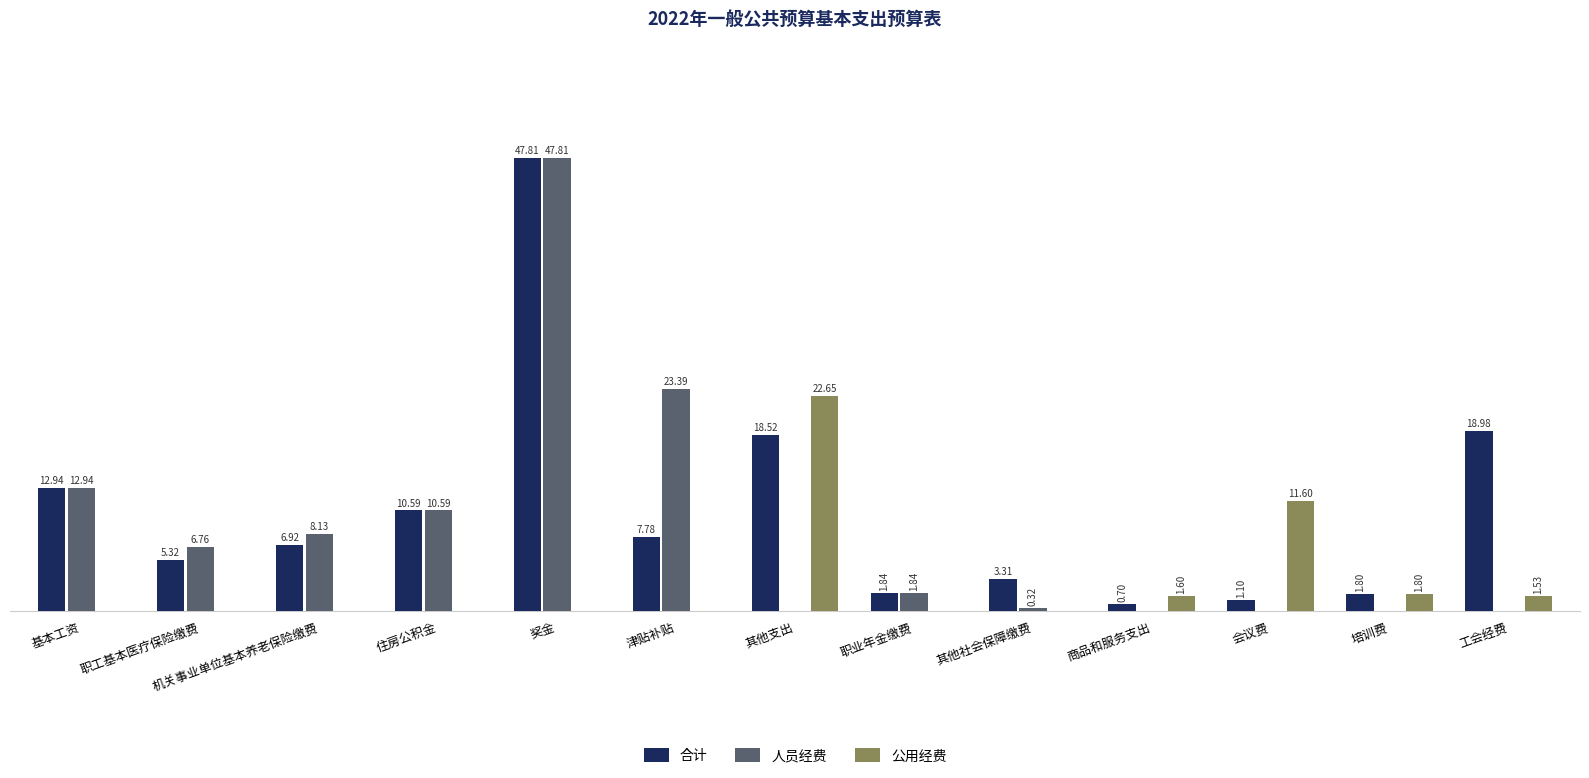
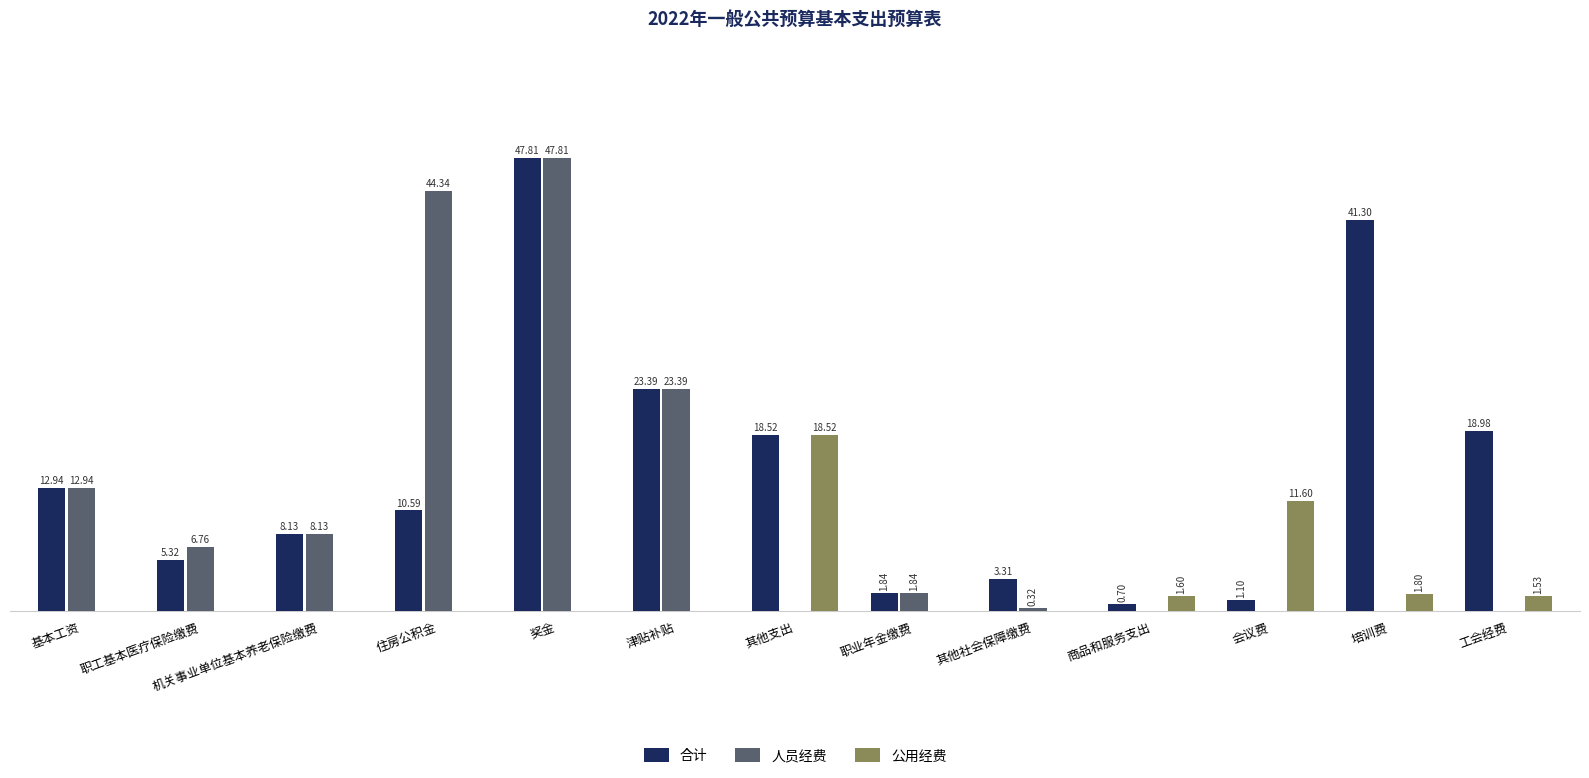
  {
    "合计": {
      "基本工资": 12.94,
      "职工基本医疗保险缴费": 5.32,
-     "机关事业单位基本养老保险缴费": 6.92,
+     "机关事业单位基本养老保险缴费": 8.13,
      "住房公积金": 10.59,
      "奖金": 47.81,
-     "津贴补贴": 7.78,
+     "津贴补贴": 23.39,
      "其他支出": 18.52,
      "职业年金缴费": 1.84,
      "其他社会保障缴费": 3.31,
      "商品和服务支出": 0.70,
      "会议费": 1.10,
-     "培训费": 1.80,
+     "培训费": 41.30,
      "工会经费": 18.98
    },
    "人员经费": {
      "基本工资": 12.94,
      "职工基本医疗保险缴费": 6.76,
      "机关事业单位基本养老保险缴费": 8.13,
-     "住房公积金": 10.59,
+     "住房公积金": 44.34,
      "奖金": 47.81,
      "津贴补贴": 23.39,
      "职业年金缴费": 1.84,
      "其他社会保障缴费": 0.32
    },
    "公用经费": {
-     "其他支出": 22.65,
+     "其他支出": 18.52,
      "商品和服务支出": 1.60,
      "会议费": 11.60,
      "培训费": 1.80,
      "工会经费": 1.53
    }
  }
